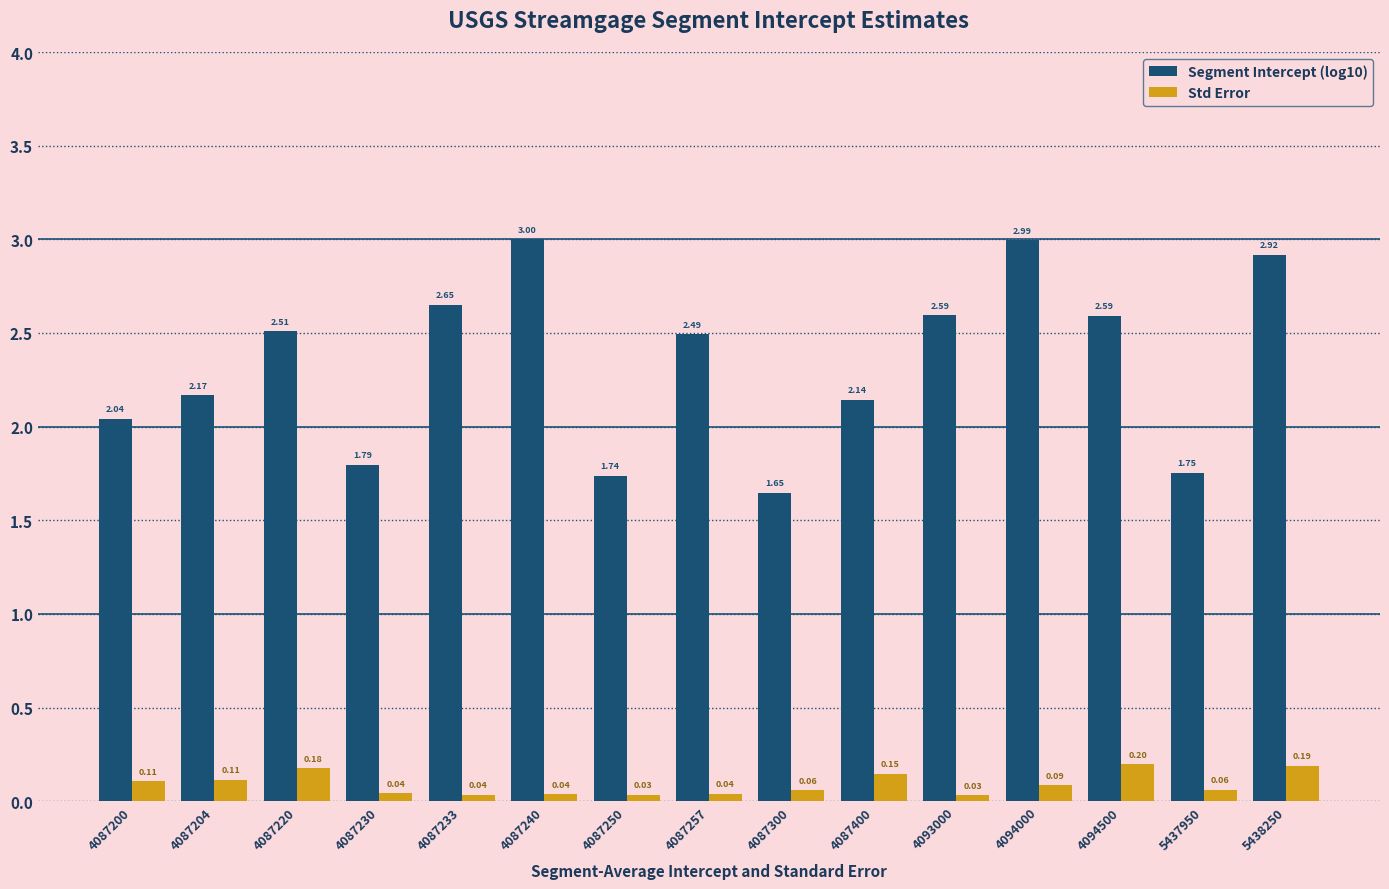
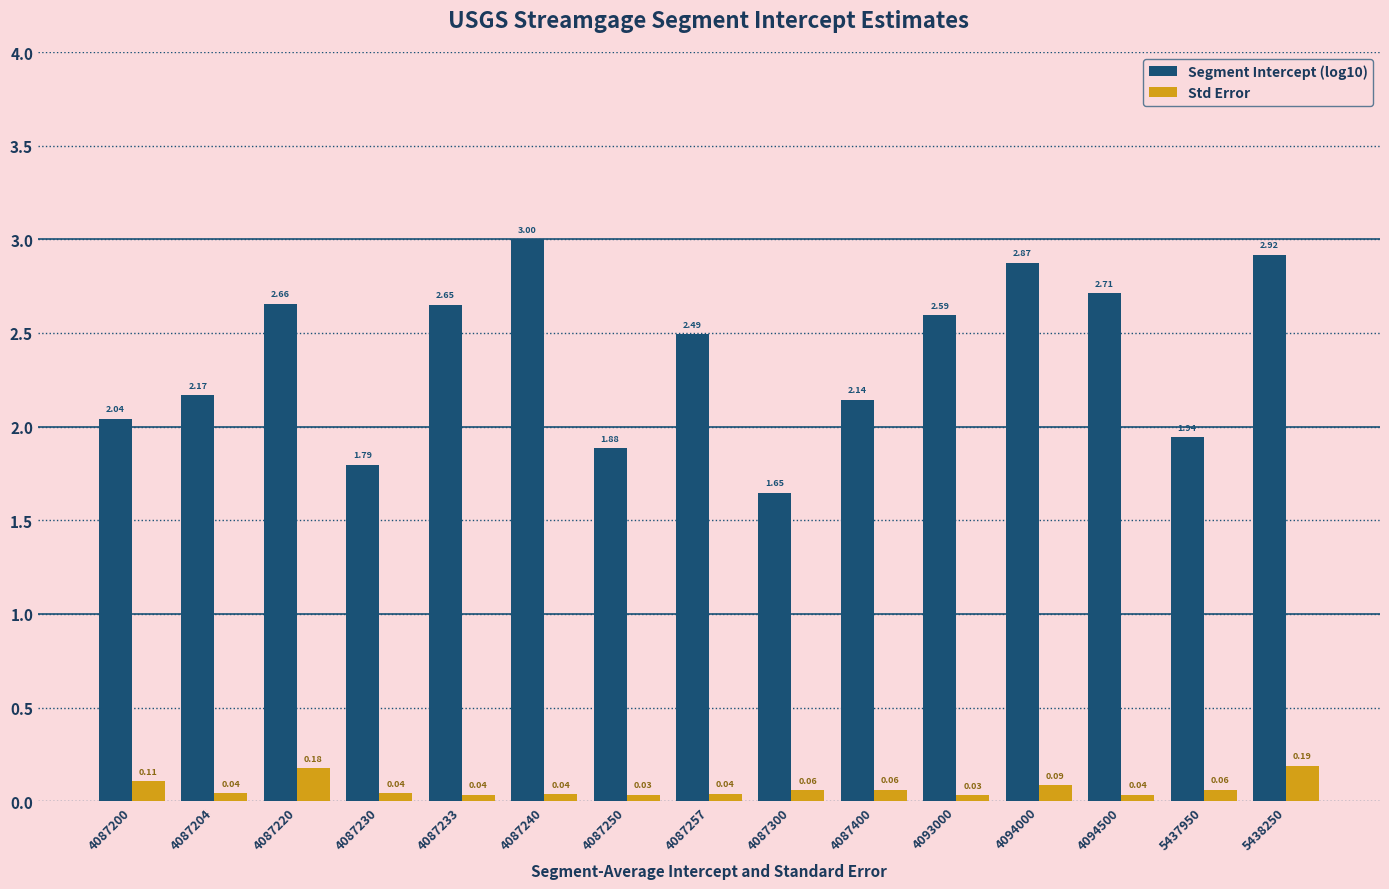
  {
    "Segment Intercept (log10)": {
      "4087200": 2.04,
      "4087204": 2.17,
-     "4087220": 2.51,
+     "4087220": 2.66,
      "4087230": 1.79,
      "4087233": 2.65,
      "4087240": 3.00,
-     "4087250": 1.74,
+     "4087250": 1.88,
      "4087257": 2.49,
      "4087300": 1.65,
      "4087400": 2.14,
      "4093000": 2.59,
-     "4094000": 2.99,
-     "4094500": 2.59,
-     "5437950": 1.75,
+     "4094000": 2.87,
+     "4094500": 2.71,
+     "5437950": 1.94,
      "5438250": 2.92
    },
    "Std Error": {
      "4087200": 0.11,
-     "4087204": 0.11,
+     "4087204": 0.04,
      "4087220": 0.18,
      "4087230": 0.04,
      "4087233": 0.04,
      "4087240": 0.04,
      "4087250": 0.03,
      "4087257": 0.04,
      "4087300": 0.06,
-     "4087400": 0.15,
+     "4087400": 0.06,
      "4093000": 0.03,
      "4094000": 0.09,
-     "4094500": 0.20,
+     "4094500": 0.04,
      "5437950": 0.06,
      "5438250": 0.19
    }
  }
